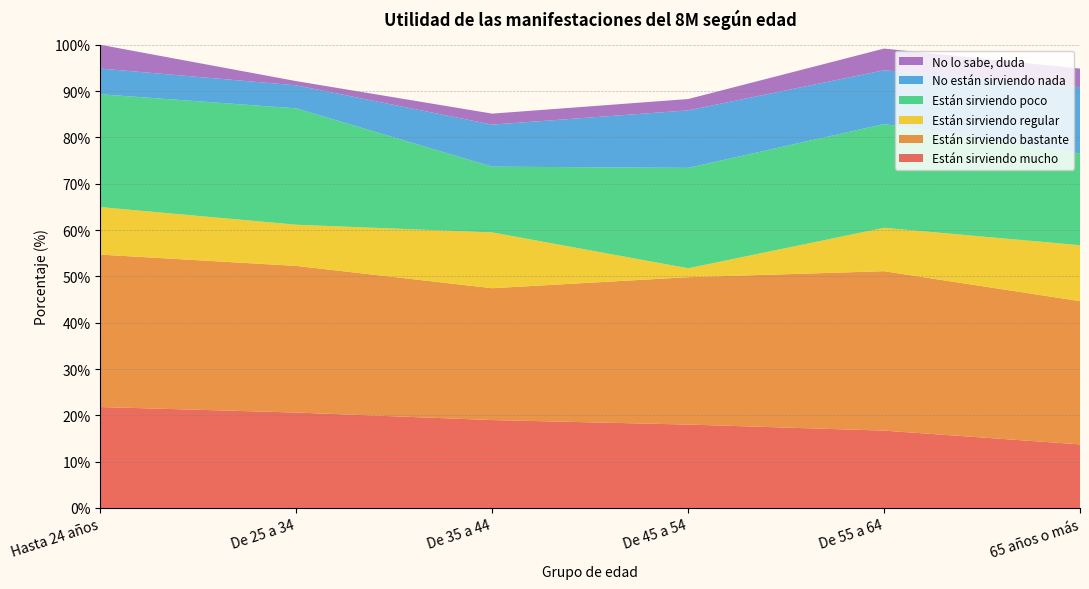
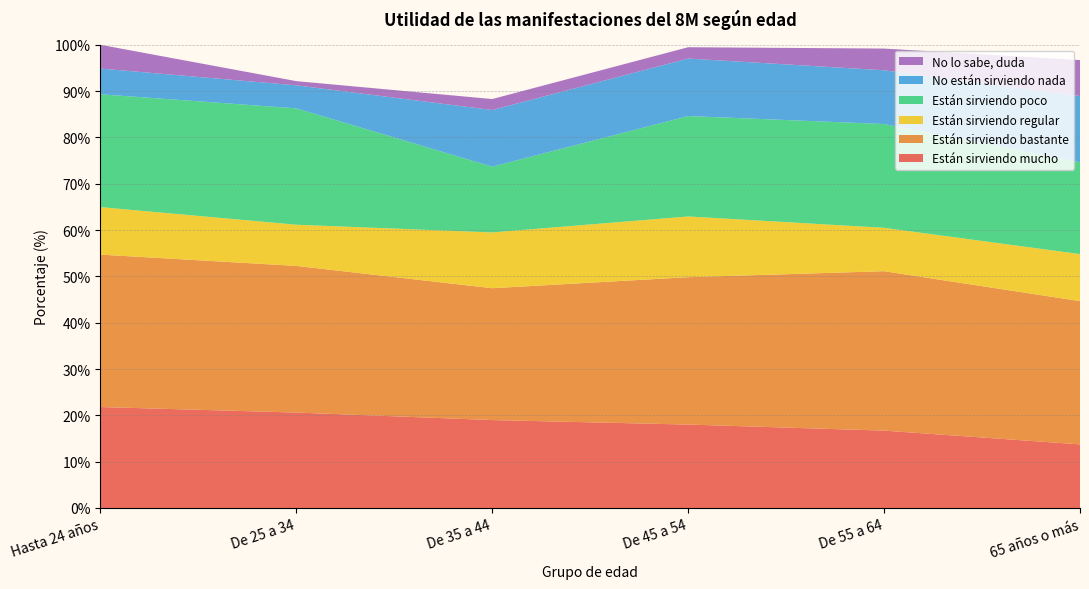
  {
    "Están sirviendo regular": {
      "Hasta 24 años": "10%",
      "De 25 a 34": "9%",
      "De 35 a 44": "12%",
-     "De 45 a 54": "2%",
+     "De 45 a 54": "13%",
      "De 55 a 64": "9%",
-     "65 años o más": "12%"
+     "65 años o más": "10%"
    },
    "Están sirviendo poco": {
      "Hasta 24 años": "24%",
      "De 25 a 34": "25%",
      "De 35 a 44": "14%",
      "De 45 a 54": "22%",
      "De 55 a 64": "22%",
      "65 años o más": "20%"
    },
    "No están sirviendo nada": {
      "Hasta 24 años": "6%",
      "De 25 a 34": "5%",
-     "De 35 a 44": "9%",
+     "De 35 a 44": "12%",
      "De 45 a 54": "12%",
      "De 55 a 64": "12%",
      "65 años o más": "14%"
    },
    "No lo sabe, duda": {
      "Hasta 24 años": "5%",
      "De 25 a 34": "1%",
      "De 35 a 44": "2%",
      "De 45 a 54": "2%",
      "De 55 a 64": "5%",
-     "65 años o más": "4%"
+     "65 años o más": "8%"
    }
  }
